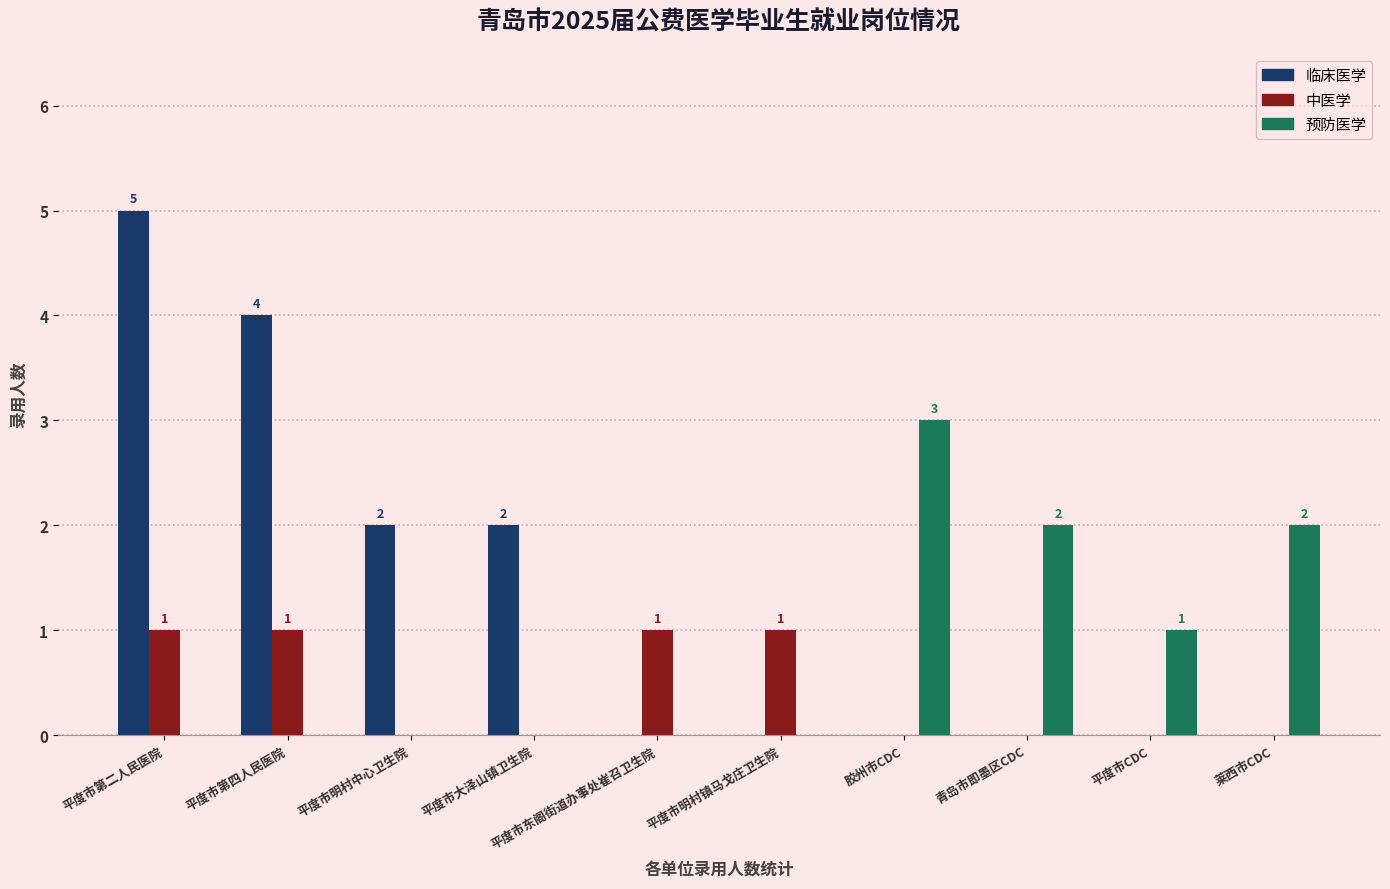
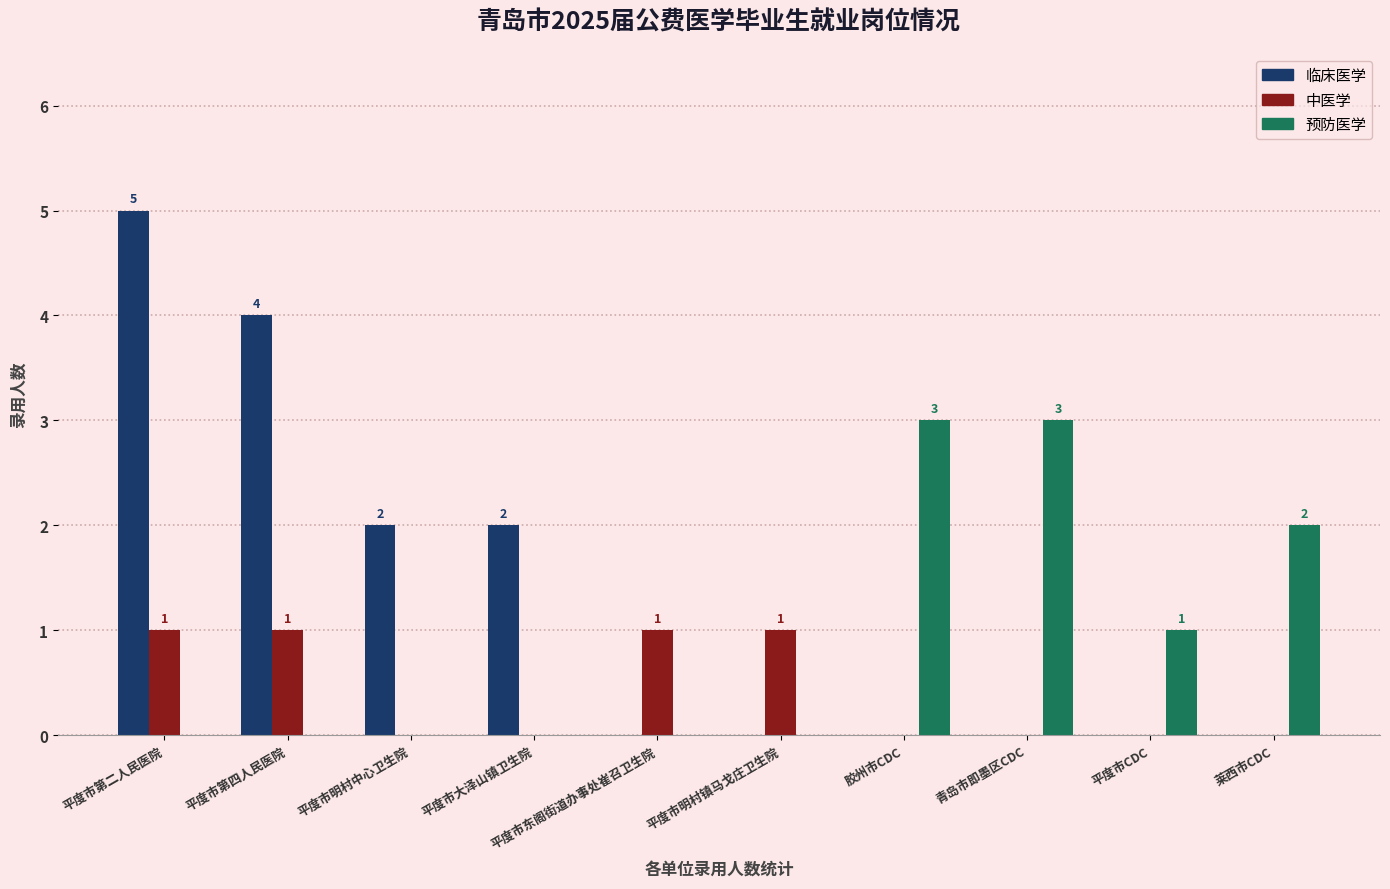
  {
    "临床医学": {
      "平度市第二人民医院": 5,
      "平度市第四人民医院": 4,
      "平度市明村中心卫生院": 2,
      "平度市大泽山镇卫生院": 2
    },
    "中医学": {
      "平度市第二人民医院": 1,
      "平度市第四人民医院": 1,
      "平度市东阁街道办事处崔召卫生院": 1,
      "平度市明村镇马戈庄卫生院": 1
    },
    "预防医学": {
      "胶州市CDC": 3,
-     "青岛市即墨区CDC": 2,
+     "青岛市即墨区CDC": 3,
      "平度市CDC": 1,
      "莱西市CDC": 2
    }
  }
